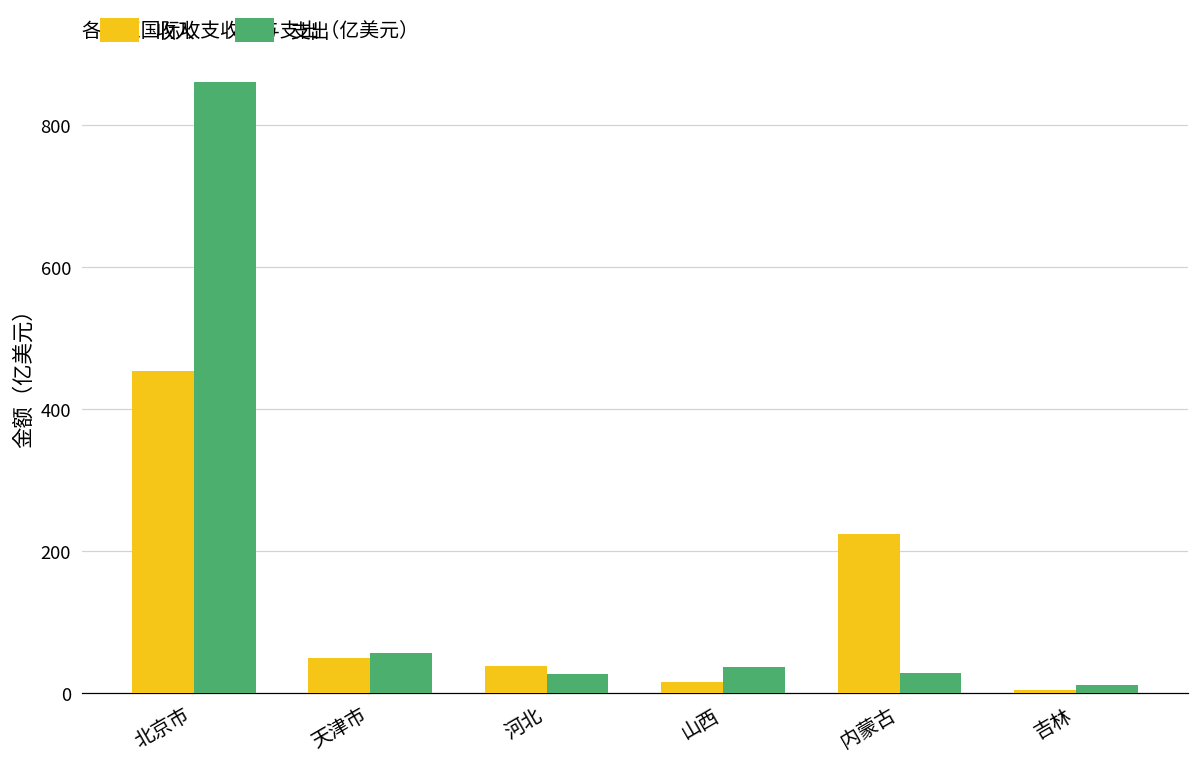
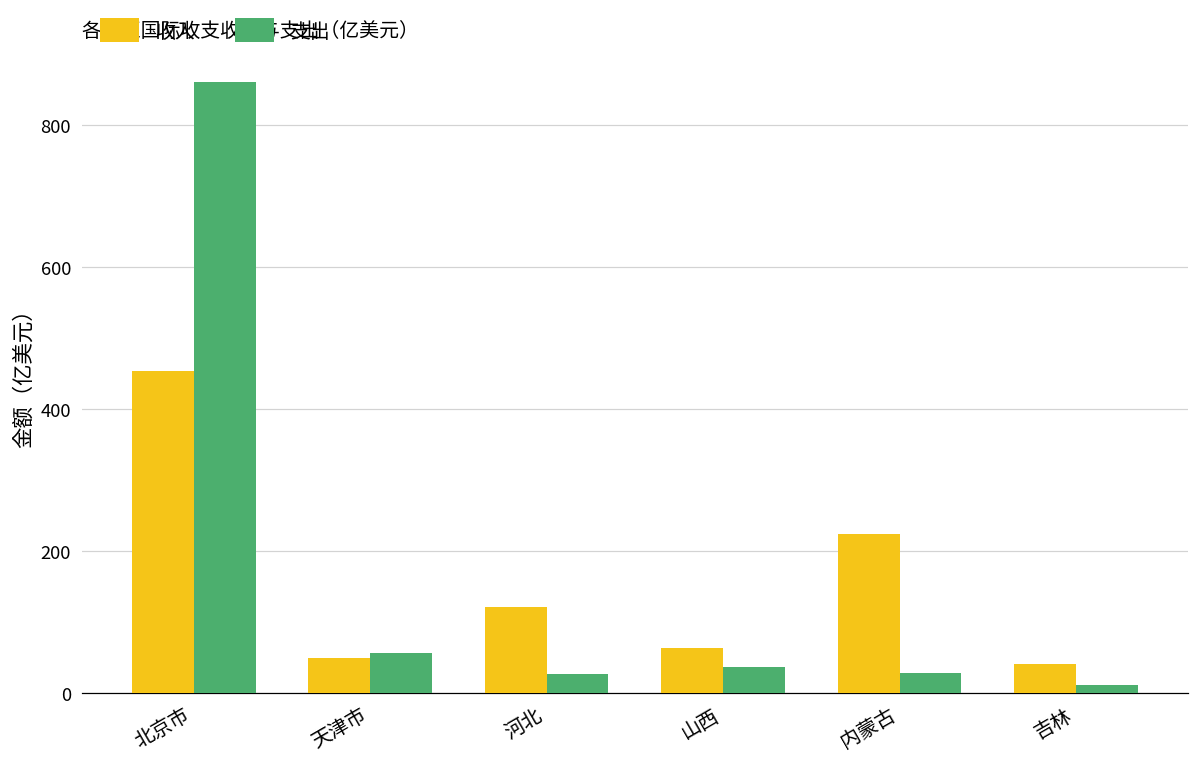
  {
    "收入": {
      "北京市": 450,
      "天津市": 50,
-     "河北": 40,
-     "山西": 20,
+     "河北": 120,
+     "山西": 60,
      "内蒙古": 220,
-     "吉林": 10
+     "吉林": 40
    },
    "支出": {
      "北京市": 860,
      "天津市": 60,
      "河北": 30,
      "山西": 40,
      "内蒙古": 30,
      "吉林": 10
    }
  }
